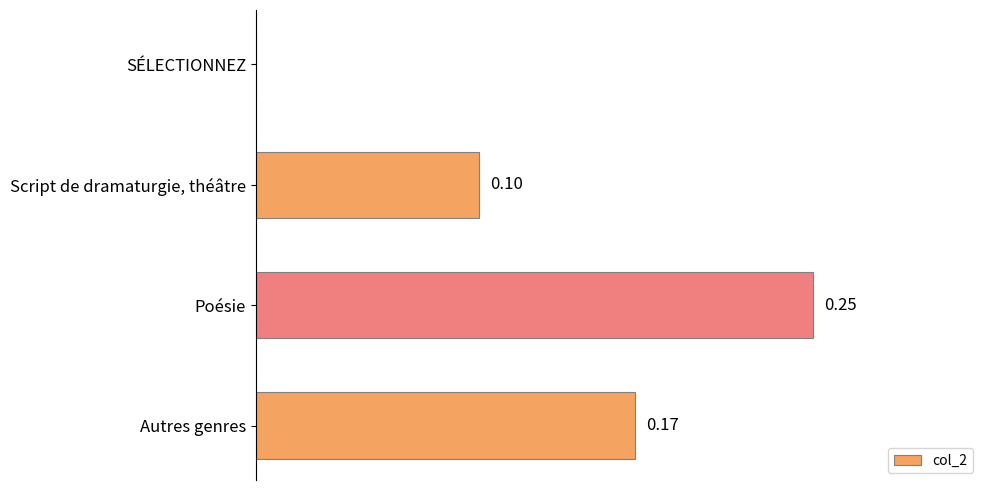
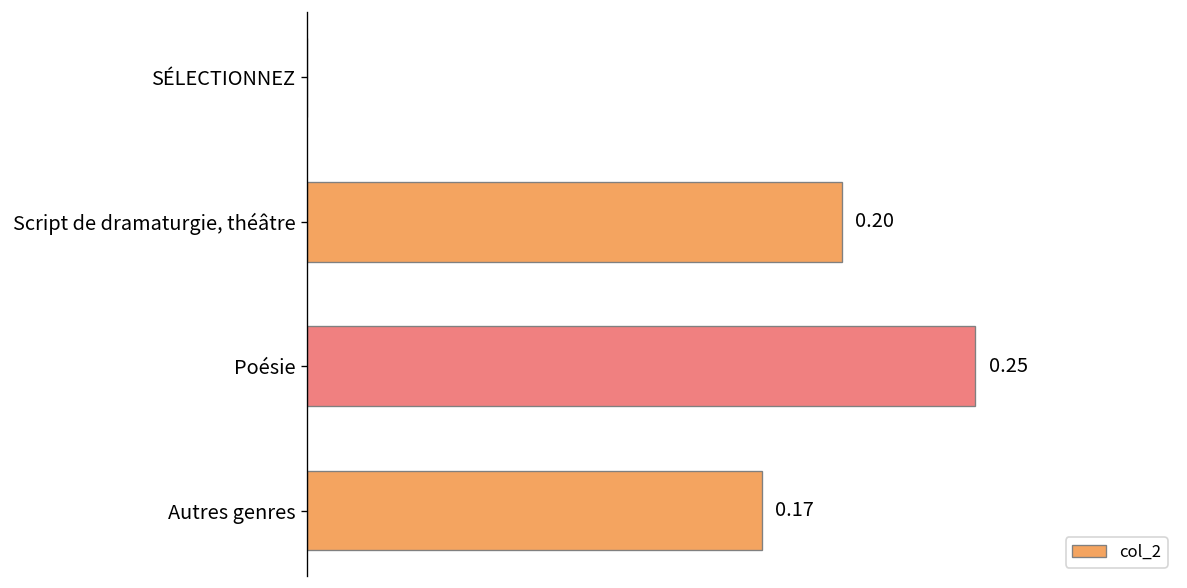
  {
-   "Script de dramaturgie, théâtre": 0.10,
+   "Script de dramaturgie, théâtre": 0.20,
    "Poésie": 0.25,
    "Autres genres": 0.17
  }
